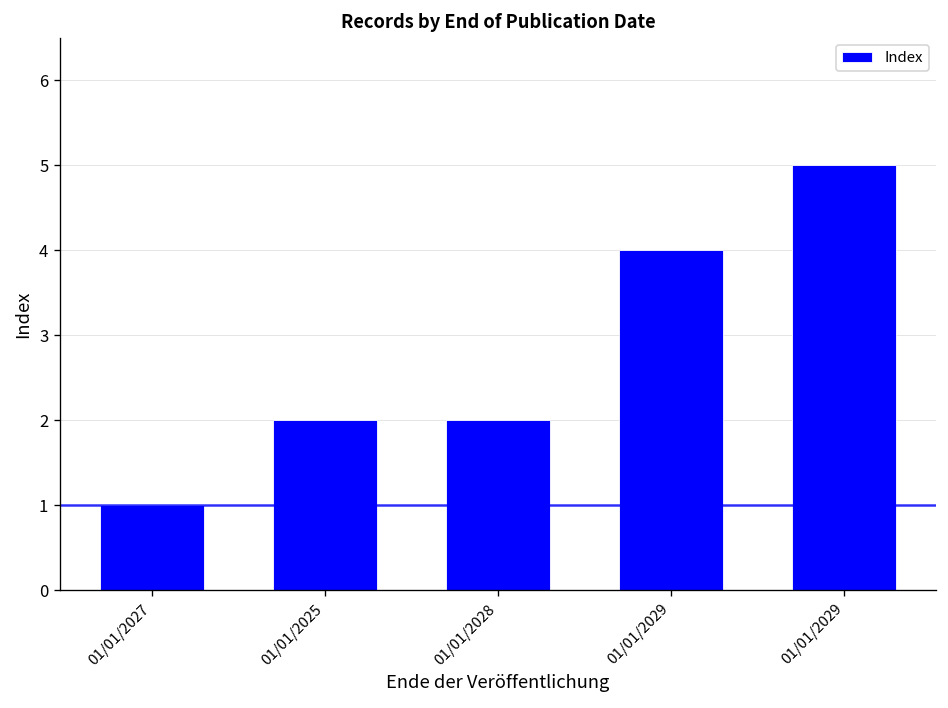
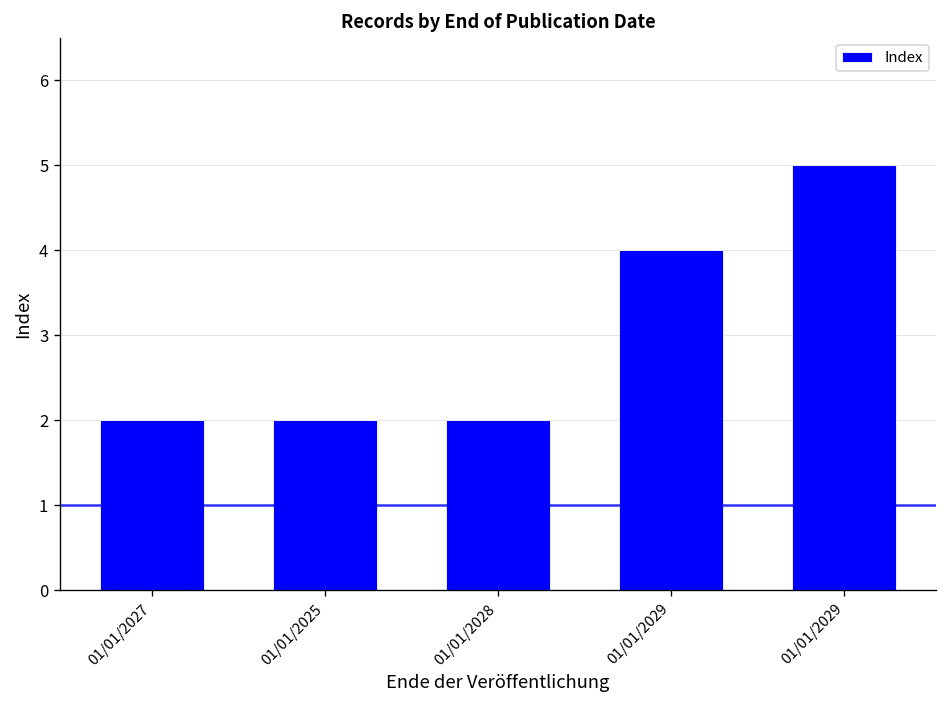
  {
-   "01/01/2027": 1,
+   "01/01/2027": 2,
    "01/01/2025": 2,
    "01/01/2028": 2
  }
